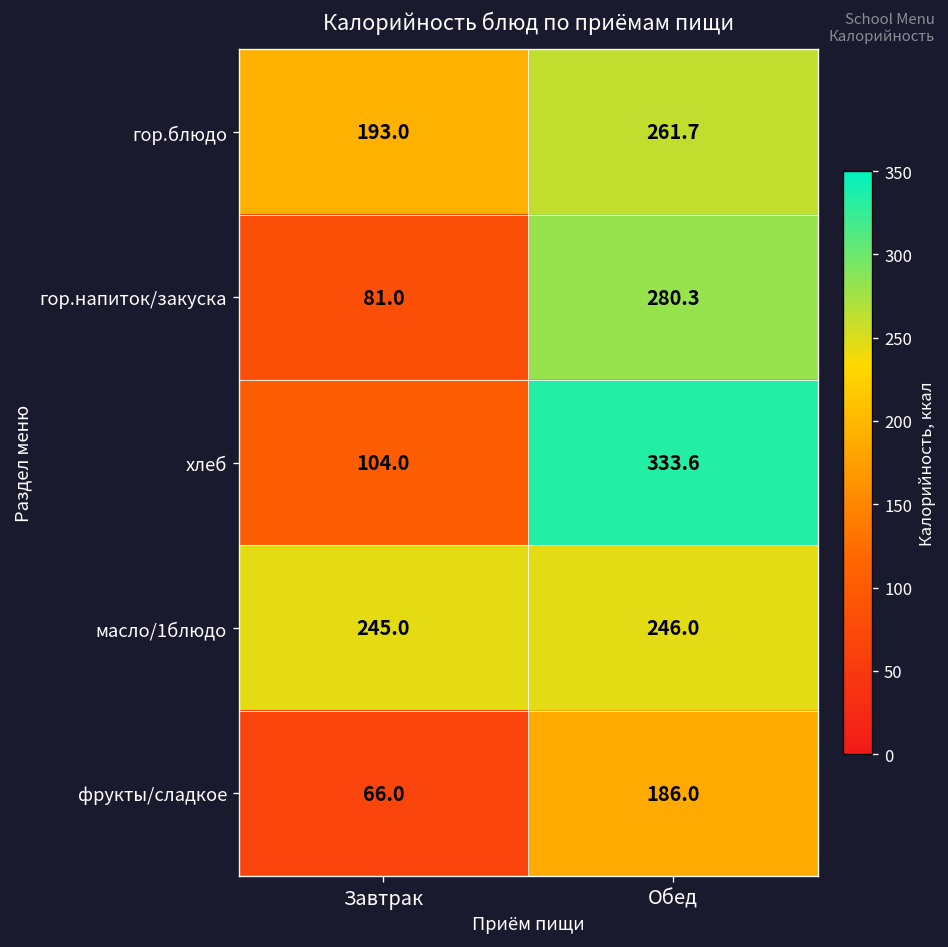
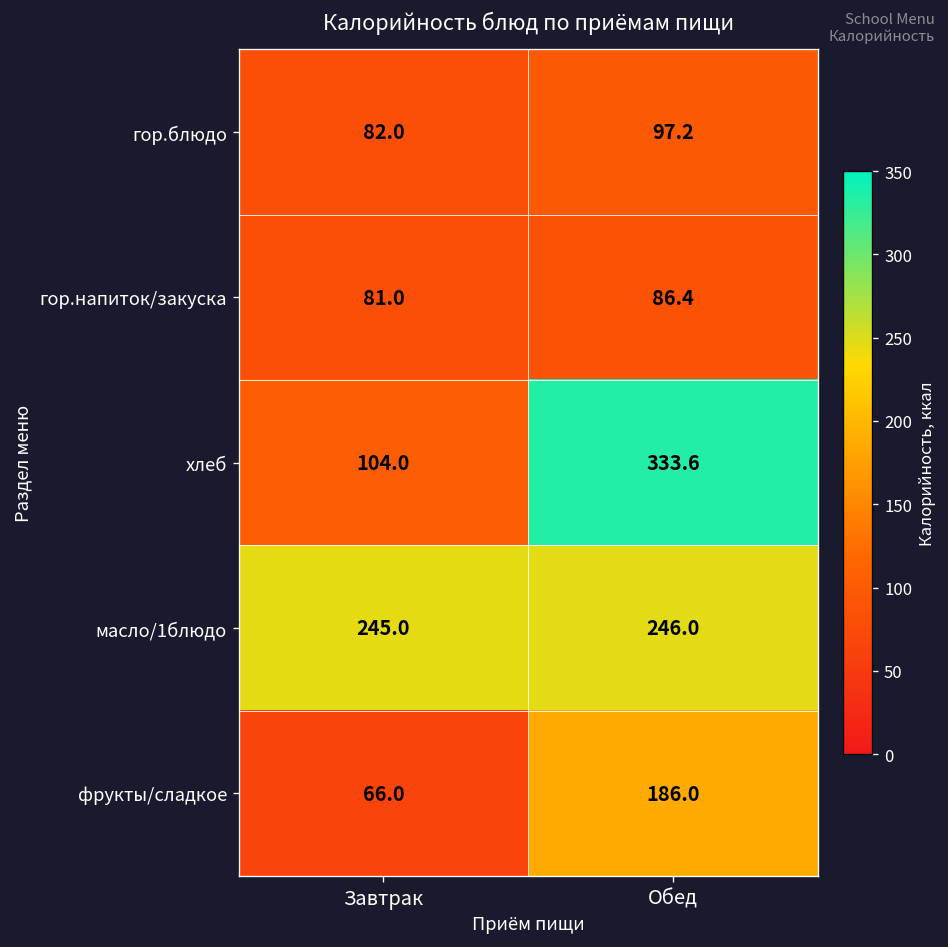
  {
    "гор.блюдо": {
-     "Завтрак": 193.0,
-     "Обед": 261.7
+     "Завтрак": 82.0,
+     "Обед": 97.2
    },
    "гор.напиток/закуска": {
      "Завтрак": 81.0,
-     "Обед": 280.3
+     "Обед": 86.4
    },
    "хлеб": {
      "Завтрак": 104.0,
      "Обед": 333.6
    },
    "масло/1блюдо": {
      "Завтрак": 245.0,
      "Обед": 246.0
    },
    "фрукты/сладкое": {
      "Завтрак": 66.0,
      "Обед": 186.0
    }
  }
